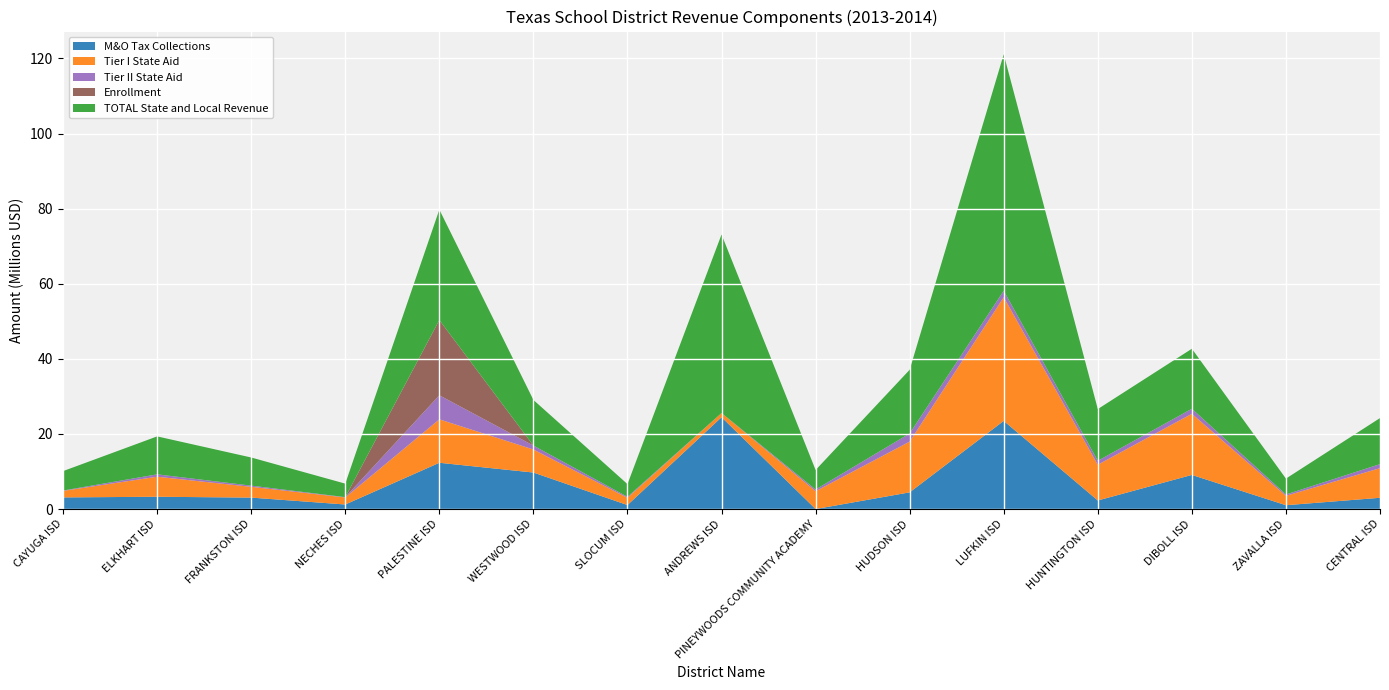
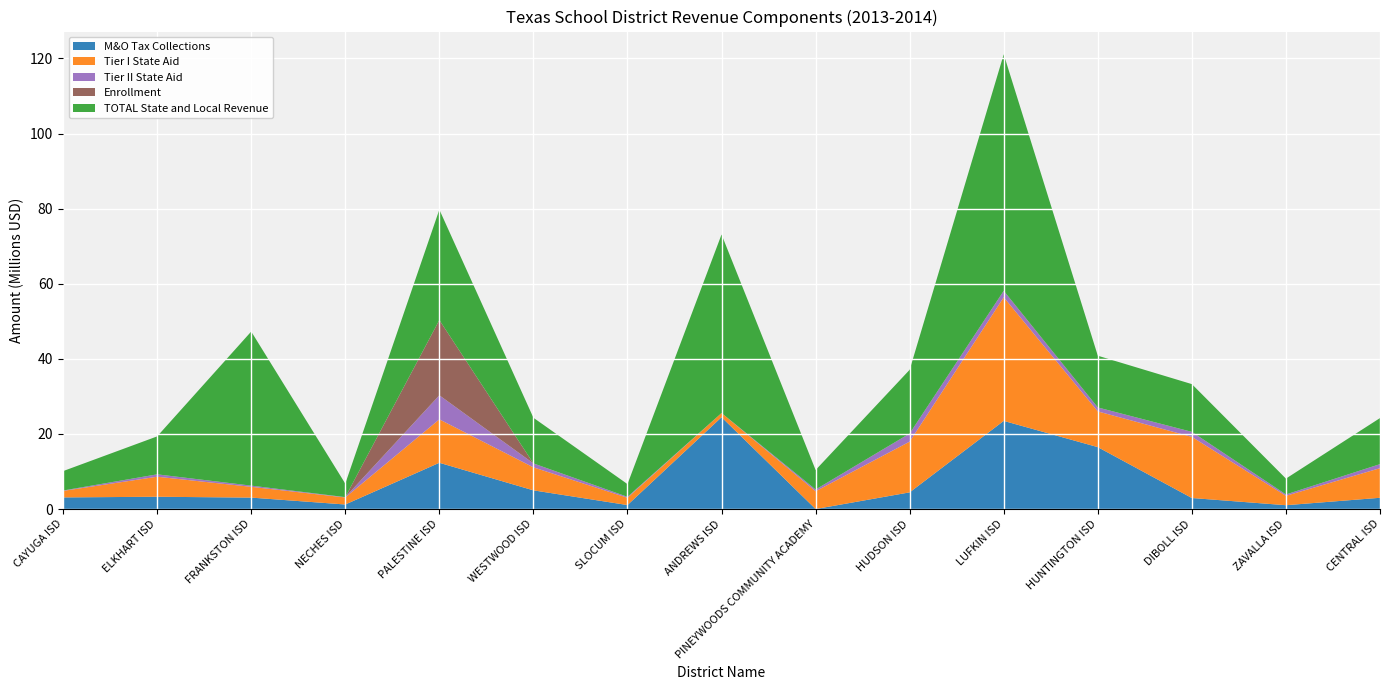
  {
    "M&O Tax Collections": {
      "CAYUGA ISD": 3,
      "ELKHART ISD": 3,
      "FRANKSTON ISD": 3,
      "NECHES ISD": 1,
      "PALESTINE ISD": 12,
-     "WESTWOOD ISD": 10,
+     "WESTWOOD ISD": 5,
      "SLOCUM ISD": 1,
      "ANDREWS ISD": 24,
      "PINEYWOODS COMMUNITY ACADEMY": 0,
      "HUDSON ISD": 4,
      "LUFKIN ISD": 23,
-     "HUNTINGTON ISD": 2,
-     "DIBOLL ISD": 9,
+     "HUNTINGTON ISD": 16,
+     "DIBOLL ISD": 3,
      "ZAVALLA ISD": 1,
      "CENTRAL ISD": 3
    },
    "Tier I State Aid": {
      "PALESTINE ISD": 12,
      "WESTWOOD ISD": 6,
      "HUDSON ISD": 14,
      "LUFKIN ISD": 33,
      "HUNTINGTON ISD": 10,
      "DIBOLL ISD": 16,
      "CENTRAL ISD": 8
    },
    "Tier II State Aid": {
      "PALESTINE ISD": 6
    },
    "Enrollment": {
      "PALESTINE ISD": 20
    },
    "TOTAL State and Local Revenue": {
      "CAYUGA ISD": 5,
      "ELKHART ISD": 10,
-     "FRANKSTON ISD": 7,
+     "FRANKSTON ISD": 41,
      "NECHES ISD": 4,
      "PALESTINE ISD": 29,
      "WESTWOOD ISD": 12,
      "SLOCUM ISD": 3,
      "ANDREWS ISD": 48,
      "PINEYWOODS COMMUNITY ACADEMY": 5,
      "HUDSON ISD": 17,
      "LUFKIN ISD": 63,
      "HUNTINGTON ISD": 14,
-     "DIBOLL ISD": 16,
+     "DIBOLL ISD": 13,
      "ZAVALLA ISD": 4,
      "CENTRAL ISD": 12
    }
  }
